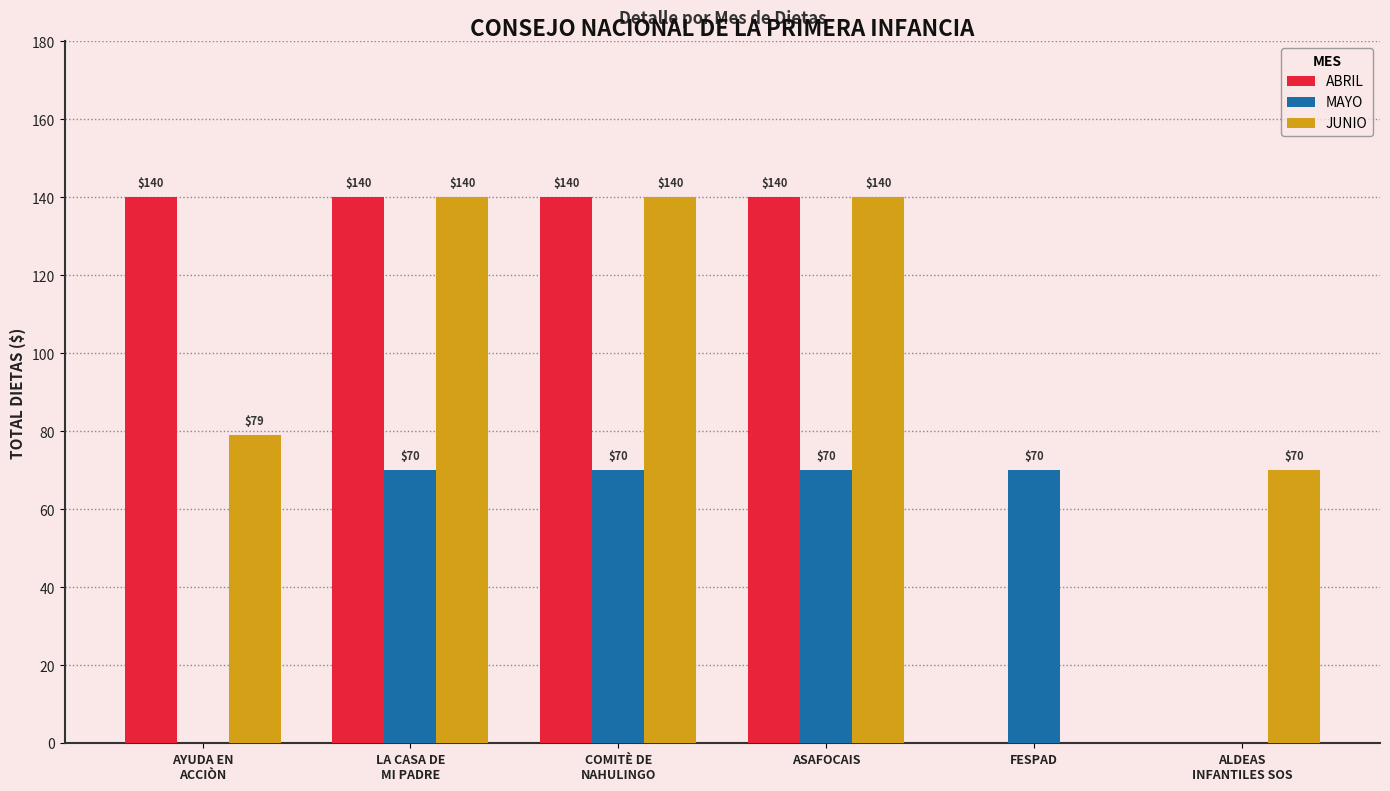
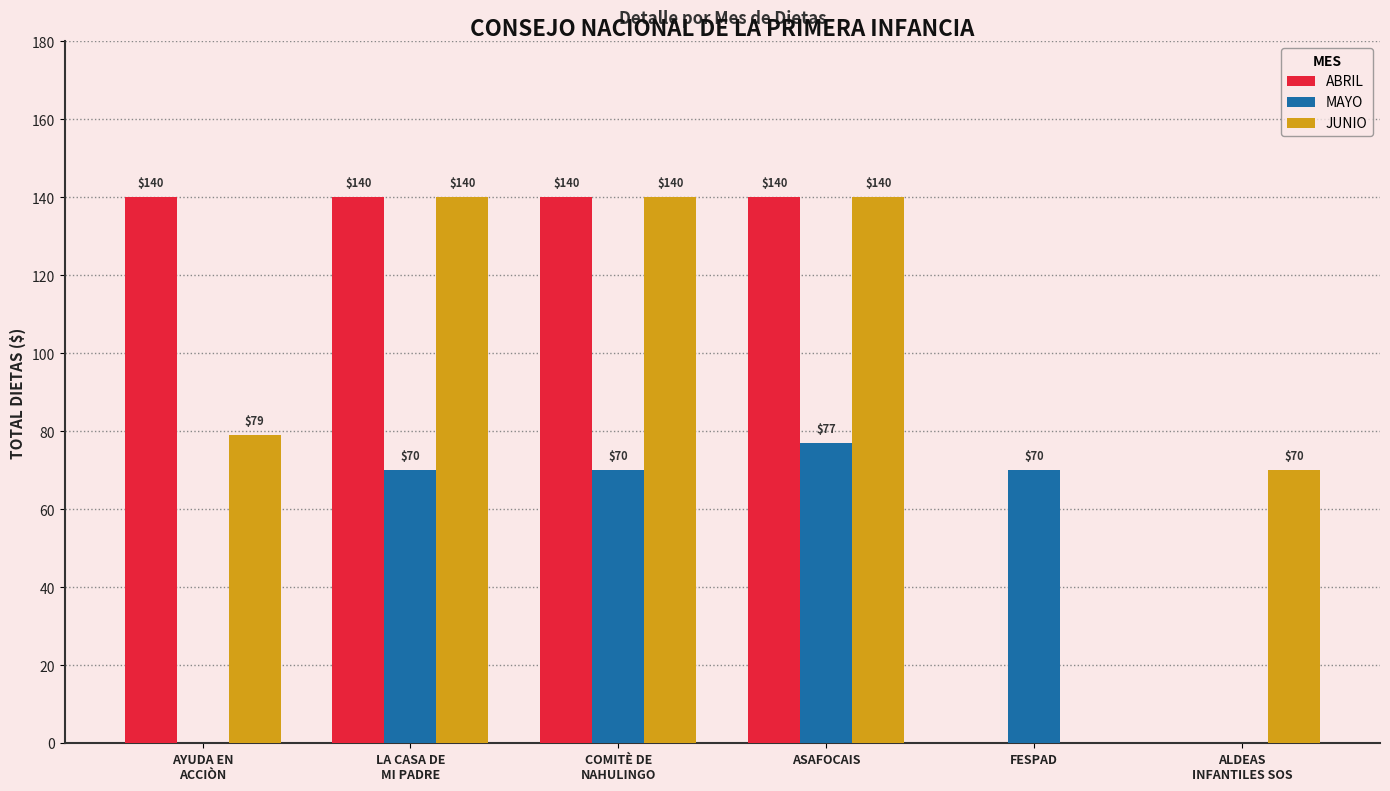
  {
    "ABRIL": {
      "AYUDA EN ACCIÒN": "$140",
      "LA CASA DE MI PADRE": "$140",
      "COMITÈ DE NAHULINGO": "$140",
      "ASAFOCAIS": "$140"
    },
    "MAYO": {
      "LA CASA DE MI PADRE": "$70",
      "COMITÈ DE NAHULINGO": "$70",
-     "ASAFOCAIS": "$70",
+     "ASAFOCAIS": "$77",
      "FESPAD": "$70"
    },
    "JUNIO": {
      "AYUDA EN ACCIÒN": "$79",
      "LA CASA DE MI PADRE": "$140",
      "COMITÈ DE NAHULINGO": "$140",
      "ASAFOCAIS": "$140",
      "ALDEAS INFANTILES SOS": "$70"
    }
  }
